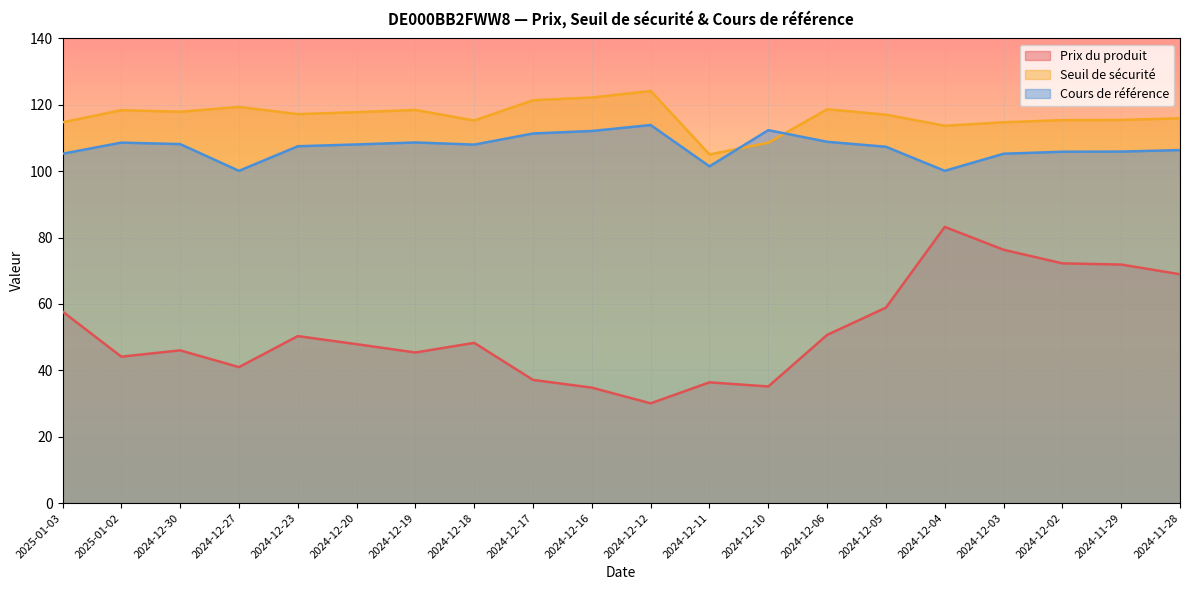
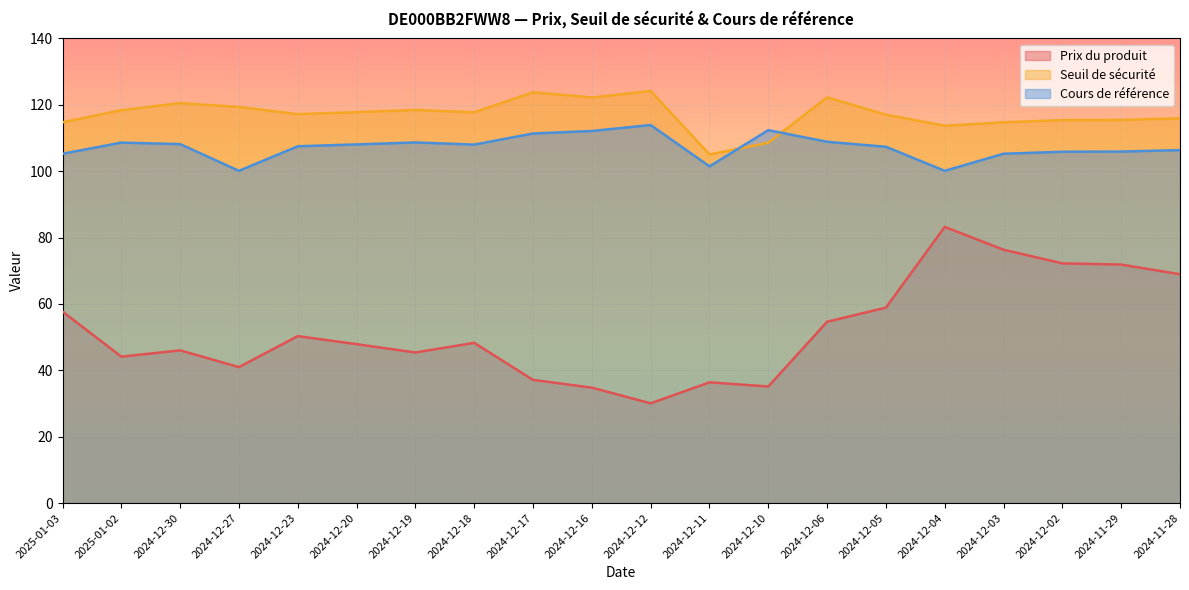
  {
    "Prix du produit": {
      "2025-01-03": 58,
      "2025-01-02": 44,
      "2024-12-30": 46,
      "2024-12-27": 41,
      "2024-12-23": 50,
      "2024-12-20": 48,
      "2024-12-19": 45,
      "2024-12-18": 48,
      "2024-12-17": 37,
      "2024-12-16": 35,
      "2024-12-12": 30,
      "2024-12-11": 36,
      "2024-12-10": 35,
-     "2024-12-06": 51,
+     "2024-12-06": 55,
      "2024-12-05": 59,
      "2024-12-04": 83,
      "2024-12-03": 76,
      "2024-12-02": 72,
      "2024-11-29": 72,
      "2024-11-28": 69
    },
    "Seuil de sécurité": {
      "2025-01-03": 115,
      "2025-01-02": 118,
-     "2024-12-30": 118,
+     "2024-12-30": 120,
      "2024-12-27": 119,
      "2024-12-23": 117,
      "2024-12-20": 118,
      "2024-12-19": 118,
-     "2024-12-18": 115,
-     "2024-12-17": 121,
+     "2024-12-18": 118,
+     "2024-12-17": 124,
      "2024-12-16": 122,
      "2024-12-12": 124,
      "2024-12-11": 105,
      "2024-12-10": 109,
-     "2024-12-06": 119,
+     "2024-12-06": 122,
      "2024-12-05": 117,
      "2024-12-04": 114,
      "2024-12-03": 115,
      "2024-12-02": 115,
      "2024-11-29": 115,
      "2024-11-28": 116
    },
    "Cours de référence": {
      "2025-01-03": 105,
      "2025-01-02": 109,
      "2024-12-30": 108,
      "2024-12-27": 100,
      "2024-12-23": 108,
      "2024-12-20": 108,
      "2024-12-19": 109,
      "2024-12-18": 108,
      "2024-12-17": 111,
      "2024-12-16": 112,
      "2024-12-12": 114,
      "2024-12-11": 101,
      "2024-12-10": 112,
      "2024-12-06": 109,
      "2024-12-05": 107,
      "2024-12-04": 100,
      "2024-12-03": 105,
      "2024-12-02": 106,
      "2024-11-29": 106,
      "2024-11-28": 106
    }
  }
